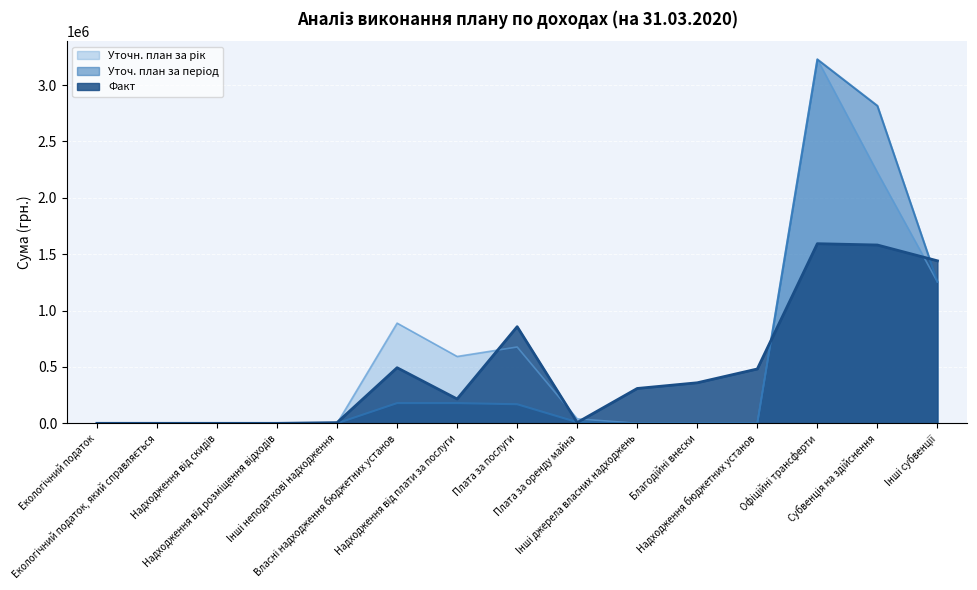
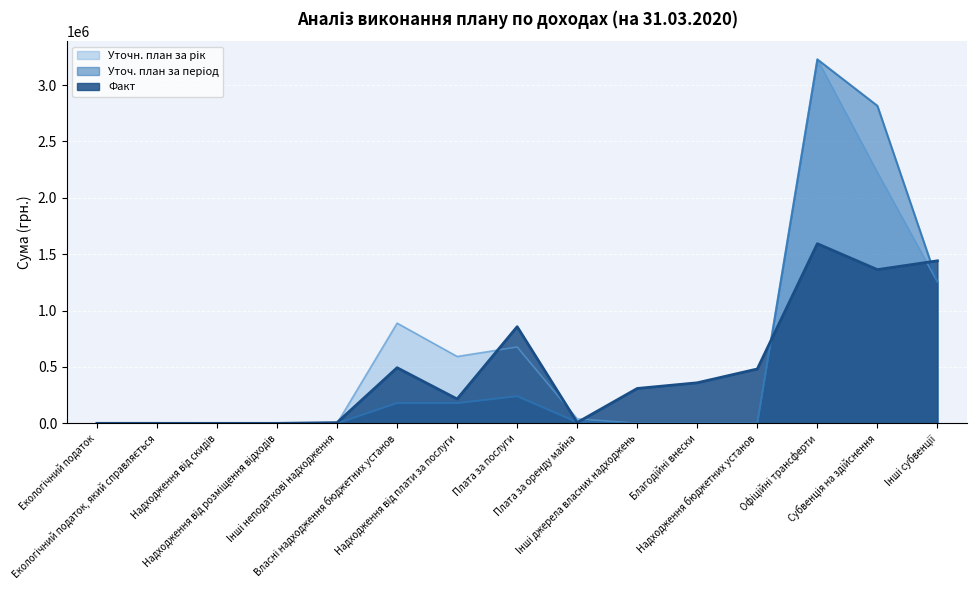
  {
    "Уточн. план за рік": {
      "Власні надходження бюджетних установ": 890000,
      "Надходження від плати за послуги": 590000,
      "Плата за послуги": 680000,
      "Плата за оренду майна": 40000,
      "Субвенція на здійснення": 2230000
    },
    "Уточ. план за період": {
      "Власні надходження бюджетних установ": 180000,
      "Надходження від плати за послуги": 180000,
-     "Плата за послуги": 170000,
+     "Плата за послуги": 240000,
      "Субвенція на здійснення": 2820000
    },
    "Факт": {
      "Власні надходження бюджетних установ": 490000,
      "Надходження від плати за послуги": 220000,
      "Плата за послуги": 860000,
      "Інші джерела власних надходжень": 310000,
      "Благодійні внески": 360000,
      "Надходження бюджетних установ": 480000,
      "Офіційні трансферти": 1590000,
-     "Субвенція на здійснення": 1580000,
+     "Субвенція на здійснення": 1360000,
      "Інші субвенції": 1440000
    }
  }
